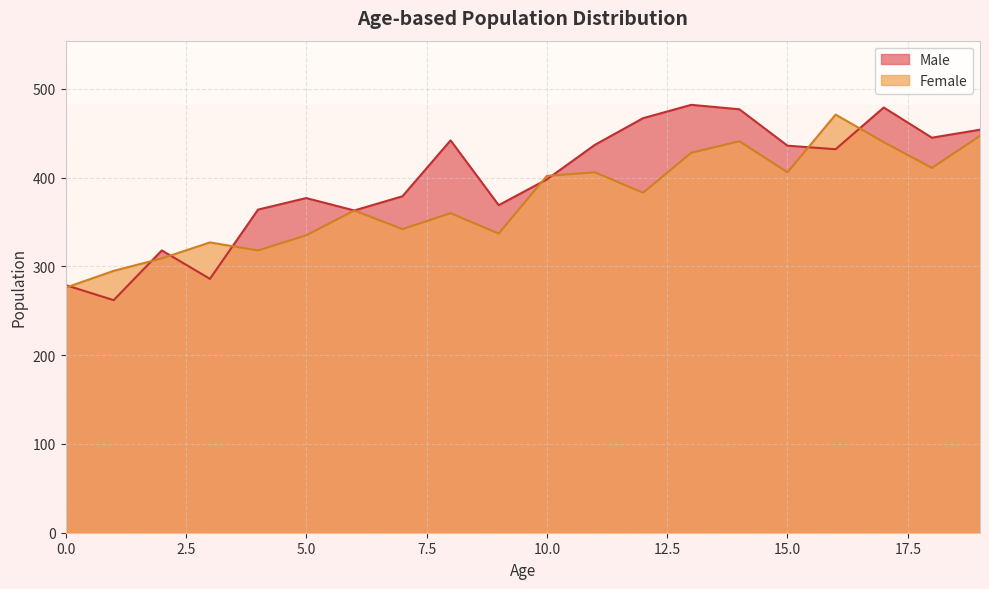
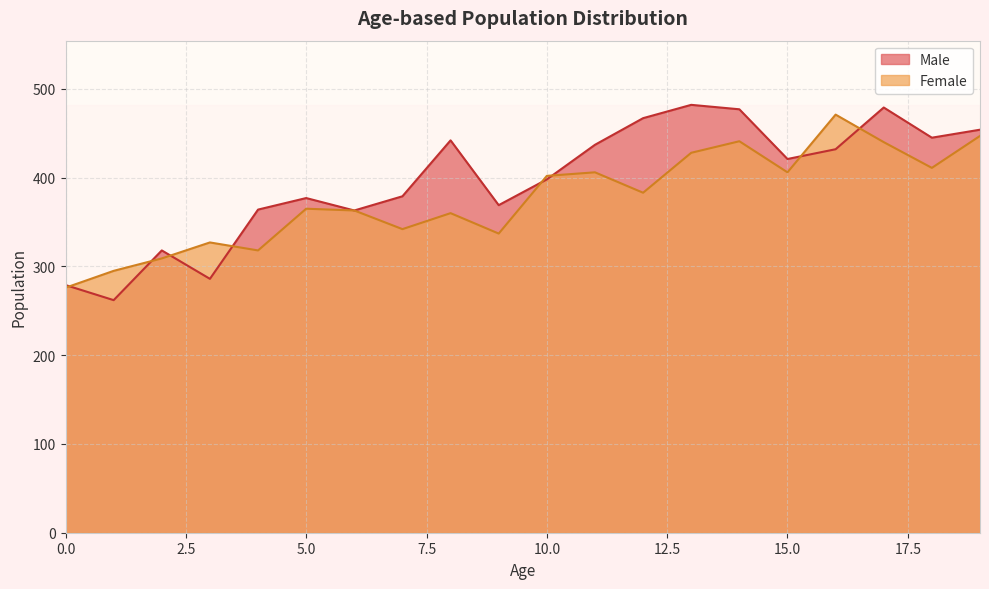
  {
    "Male": {
      "0.0": 280,
      "5.0": 380,
      "10.0": 400,
-     "15.0": 440
+     "15.0": 420
    },
    "Female": {
      "0.0": 280,
-     "5.0": 340,
+     "5.0": 370,
      "10.0": 400,
      "15.0": 410
    }
  }
